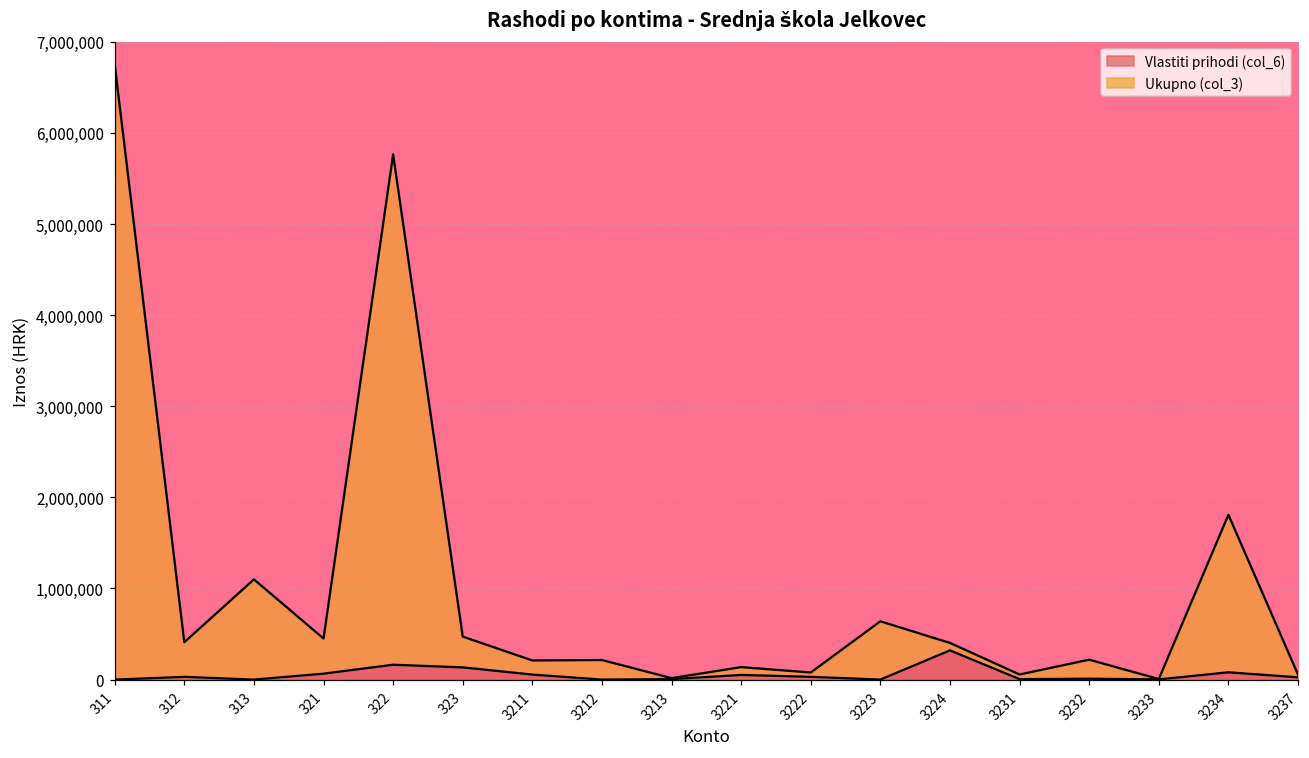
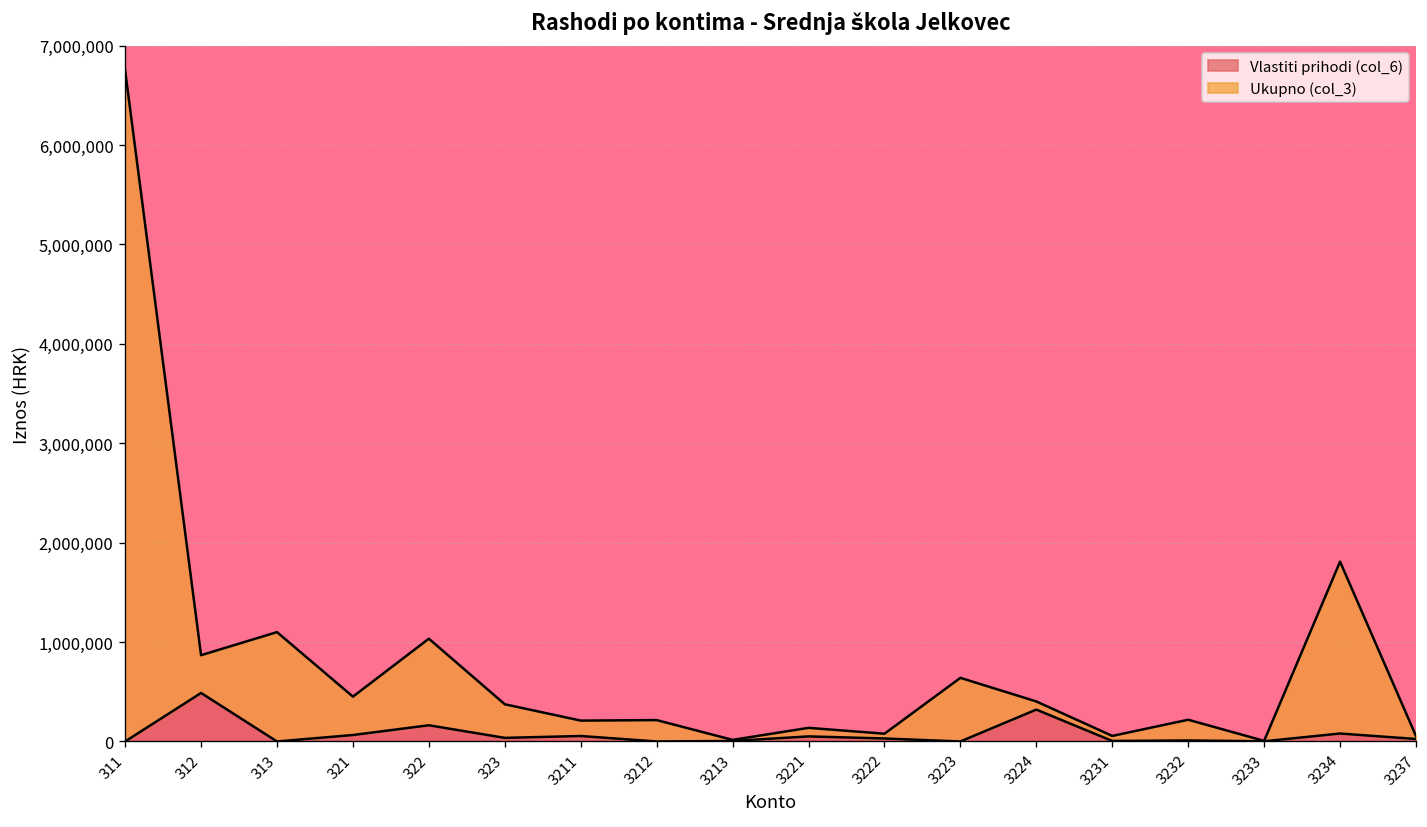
  {
    "Vlastiti prihodi (col_6)": {
      "311": "0",
-     "312": "0",
+     "312": "500,000",
      "313": "0",
      "321": "100,000",
      "322": "200,000",
-     "323": "100,000",
+     "323": "0",
      "3211": "100,000",
      "3212": "0",
      "3221": "100,000",
      "3222": "0",
      "3223": "0",
      "3224": "300,000",
      "3231": "0",
      "3232": "0",
      "3234": "100,000"
    },
    "Ukupno (col_3)": {
      "311": "6,800,000",
      "312": "400,000",
      "313": "1,100,000",
      "321": "400,000",
-     "322": "5,600,000",
+     "322": "900,000",
      "323": "300,000",
      "3211": "200,000",
      "3212": "200,000",
      "3221": "100,000",
      "3222": "0",
      "3223": "600,000",
      "3224": "100,000",
      "3231": "100,000",
      "3232": "200,000",
      "3234": "1,700,000"
    }
  }
